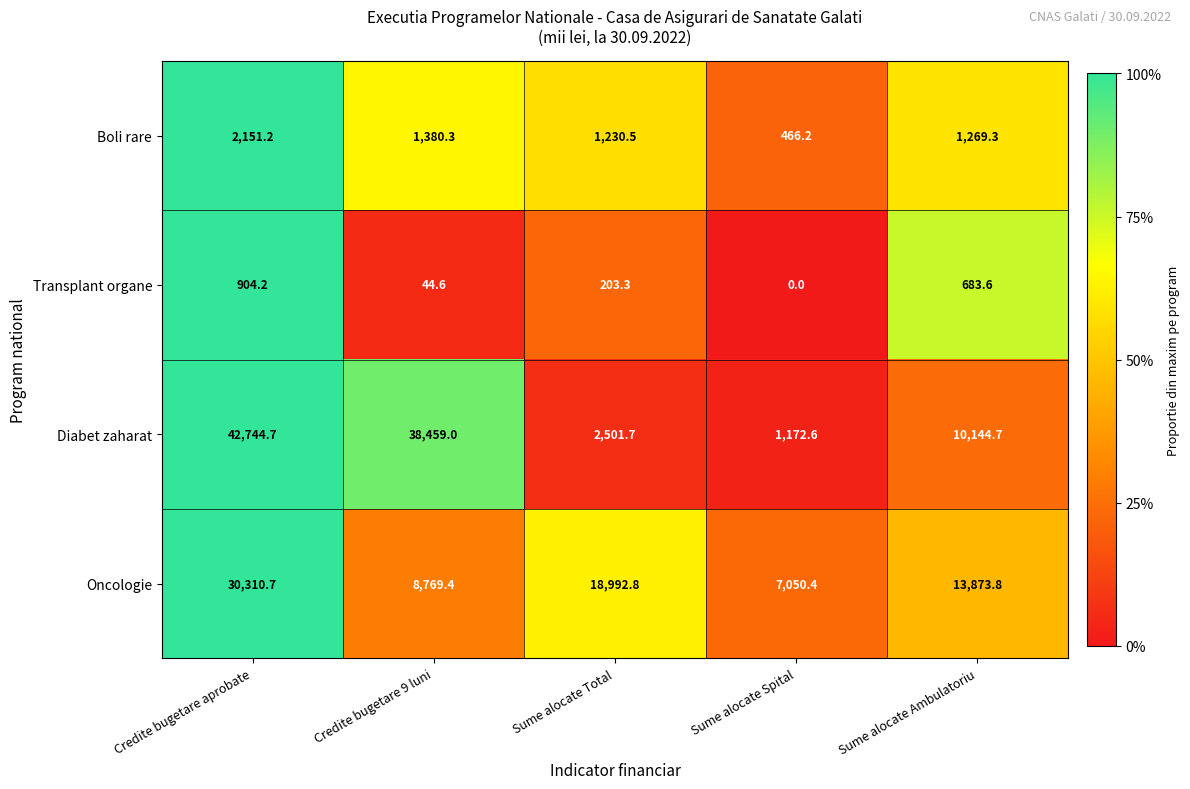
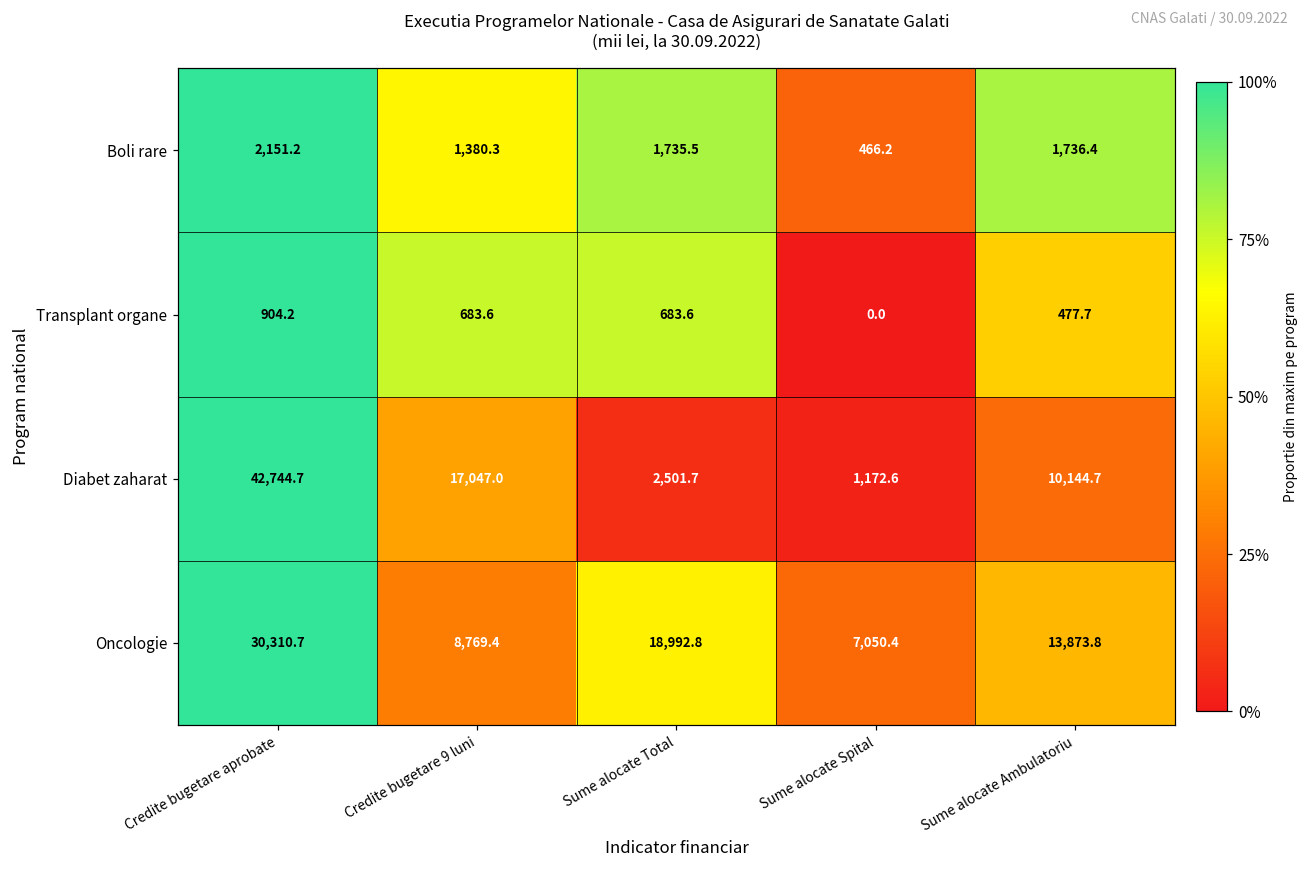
  {
    "Boli rare": {
      "Credite bugetare aprobate": "2,151.2",
      "Credite bugetare 9 luni": "1,380.3",
-     "Sume alocate Total": "1,230.5",
+     "Sume alocate Total": "1,735.5",
      "Sume alocate Spital": "466.2",
-     "Sume alocate Ambulatoriu": "1,269.3"
+     "Sume alocate Ambulatoriu": "1,736.4"
    },
    "Transplant organe": {
      "Credite bugetare aprobate": "904.2",
-     "Credite bugetare 9 luni": "44.6",
-     "Sume alocate Total": "203.3",
+     "Credite bugetare 9 luni": "683.6",
+     "Sume alocate Total": "683.6",
      "Sume alocate Spital": "0.0",
-     "Sume alocate Ambulatoriu": "683.6"
+     "Sume alocate Ambulatoriu": "477.7"
    },
    "Diabet zaharat": {
      "Credite bugetare aprobate": "42,744.7",
-     "Credite bugetare 9 luni": "38,459.0",
+     "Credite bugetare 9 luni": "17,047.0",
      "Sume alocate Total": "2,501.7",
      "Sume alocate Spital": "1,172.6",
      "Sume alocate Ambulatoriu": "10,144.7"
    },
    "Oncologie": {
      "Credite bugetare aprobate": "30,310.7",
      "Credite bugetare 9 luni": "8,769.4",
      "Sume alocate Total": "18,992.8",
      "Sume alocate Spital": "7,050.4",
      "Sume alocate Ambulatoriu": "13,873.8"
    }
  }
